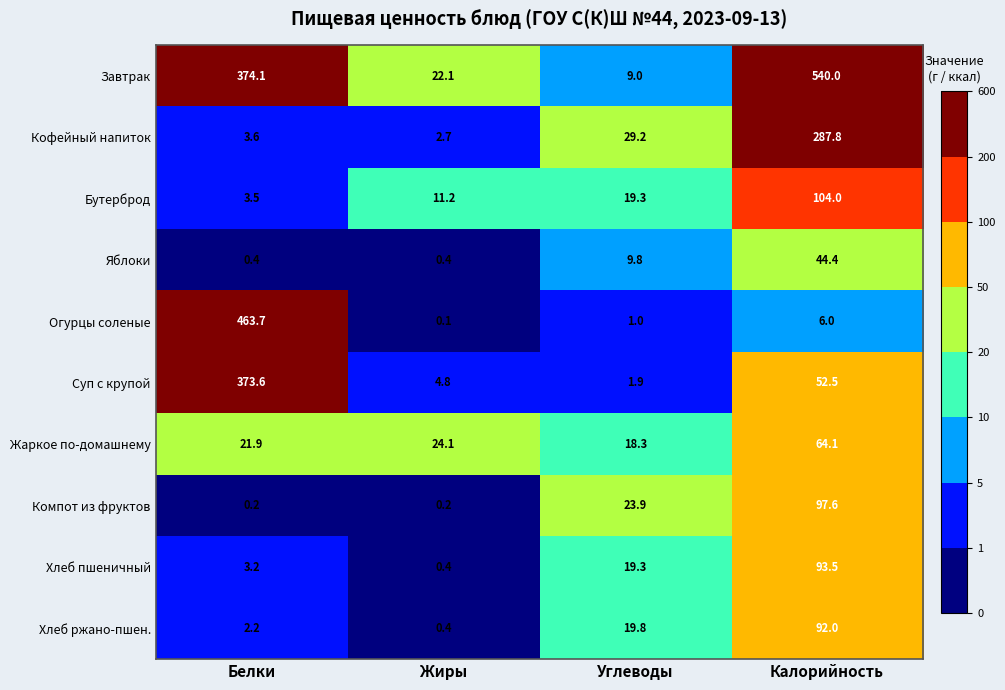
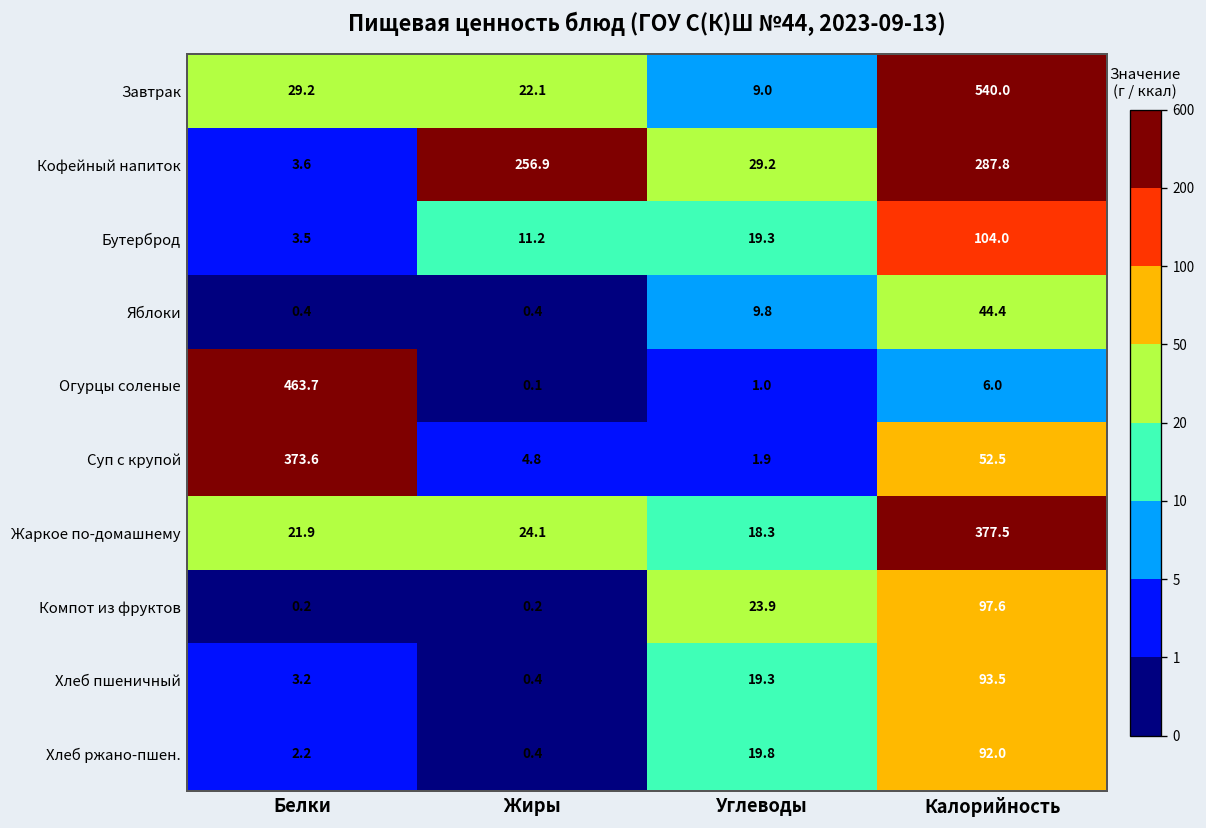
  {
    "Завтрак": {
-     "Белки": 374.1,
+     "Белки": 29.2,
      "Жиры": 22.1,
      "Углеводы": 9.0,
      "Калорийность": 540.0
    },
    "Кофейный напиток": {
      "Белки": 3.6,
-     "Жиры": 2.7,
+     "Жиры": 256.9,
      "Углеводы": 29.2,
      "Калорийность": 287.8
    },
    "Бутерброд": {
      "Белки": 3.5,
      "Жиры": 11.2,
      "Углеводы": 19.3,
      "Калорийность": 104.0
    },
    "Яблоки": {
      "Белки": 0.4,
      "Жиры": 0.4,
      "Углеводы": 9.8,
      "Калорийность": 44.4
    },
    "Огурцы соленые": {
      "Белки": 463.7,
      "Жиры": 0.1,
      "Углеводы": 1.0,
      "Калорийность": 6.0
    },
    "Суп с крупой": {
      "Белки": 373.6,
      "Жиры": 4.8,
      "Углеводы": 1.9,
      "Калорийность": 52.5
    },
    "Жаркое по-домашнему": {
      "Белки": 21.9,
      "Жиры": 24.1,
      "Углеводы": 18.3,
-     "Калорийность": 64.1
+     "Калорийность": 377.5
    },
    "Компот из фруктов": {
      "Белки": 0.2,
      "Жиры": 0.2,
      "Углеводы": 23.9,
      "Калорийность": 97.6
    },
    "Хлеб пшеничный": {
      "Белки": 3.2,
      "Жиры": 0.4,
      "Углеводы": 19.3,
      "Калорийность": 93.5
    },
    "Хлеб ржано-пшен.": {
      "Белки": 2.2,
      "Жиры": 0.4,
      "Углеводы": 19.8,
      "Калорийность": 92.0
    }
  }
